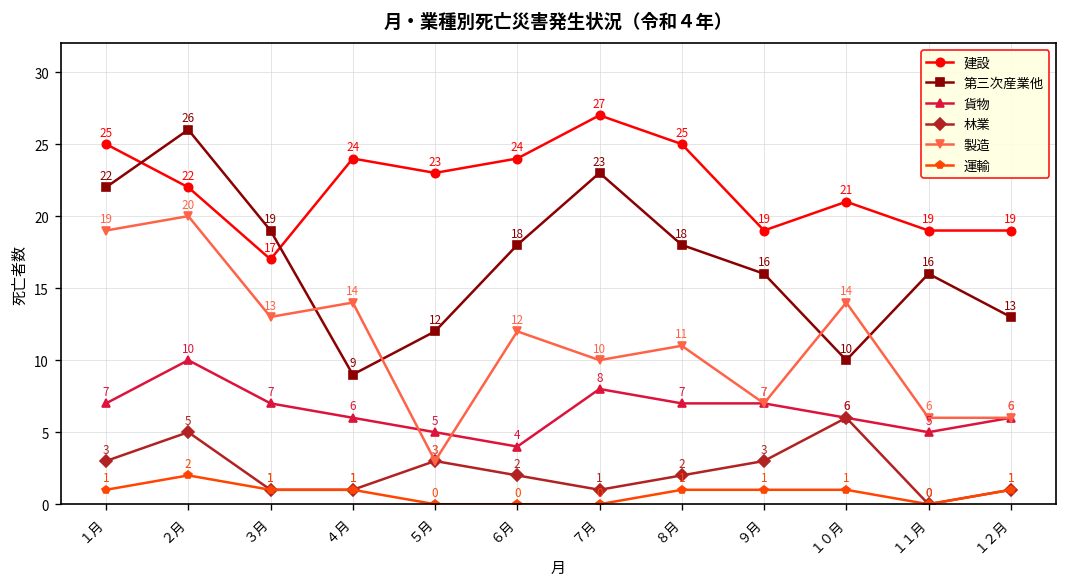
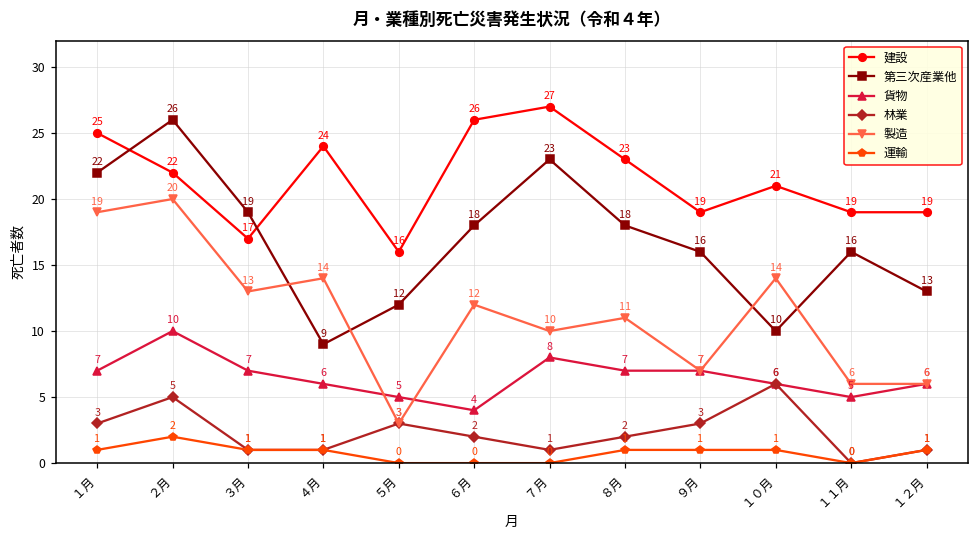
  {
    "建設": {
      "１月": 25,
      "２月": 22,
      "３月": 17,
      "４月": 24,
-     "５月": 23,
-     "６月": 24,
+     "５月": 16,
+     "６月": 26,
      "７月": 27,
-     "８月": 25,
+     "８月": 23,
      "９月": 19,
      "１０月": 21,
      "１１月": 19,
      "１２月": 19
    },
    "第三次産業他": {
      "１月": 22,
      "２月": 26,
      "３月": 19,
      "４月": 9,
      "５月": 12,
      "６月": 18,
      "７月": 23,
      "８月": 18,
      "９月": 16,
      "１０月": 10,
      "１１月": 16,
      "１２月": 13
    },
    "製造": {
      "１月": 19,
      "２月": 20,
      "３月": 13,
      "４月": 14,
      "６月": 12,
      "７月": 10,
      "８月": 11,
      "１０月": 14,
      "１１月": 6
    },
    "運輸": {
      "１月": 1,
      "２月": 2,
      "５月": 0,
      "６月": 0,
      "９月": 1,
      "１０月": 1
    }
  }
